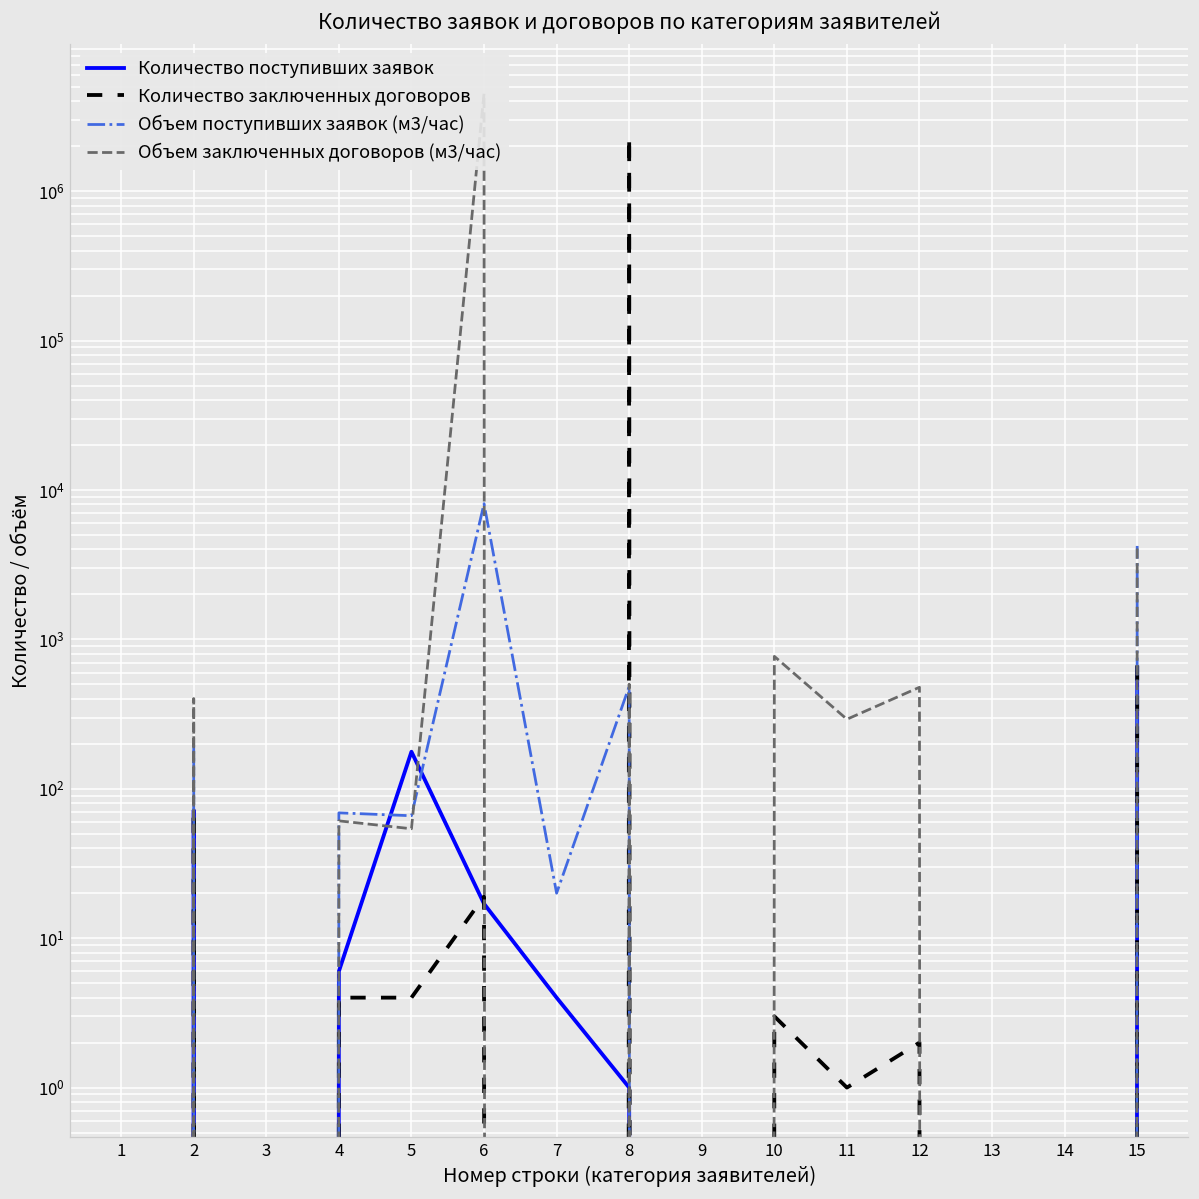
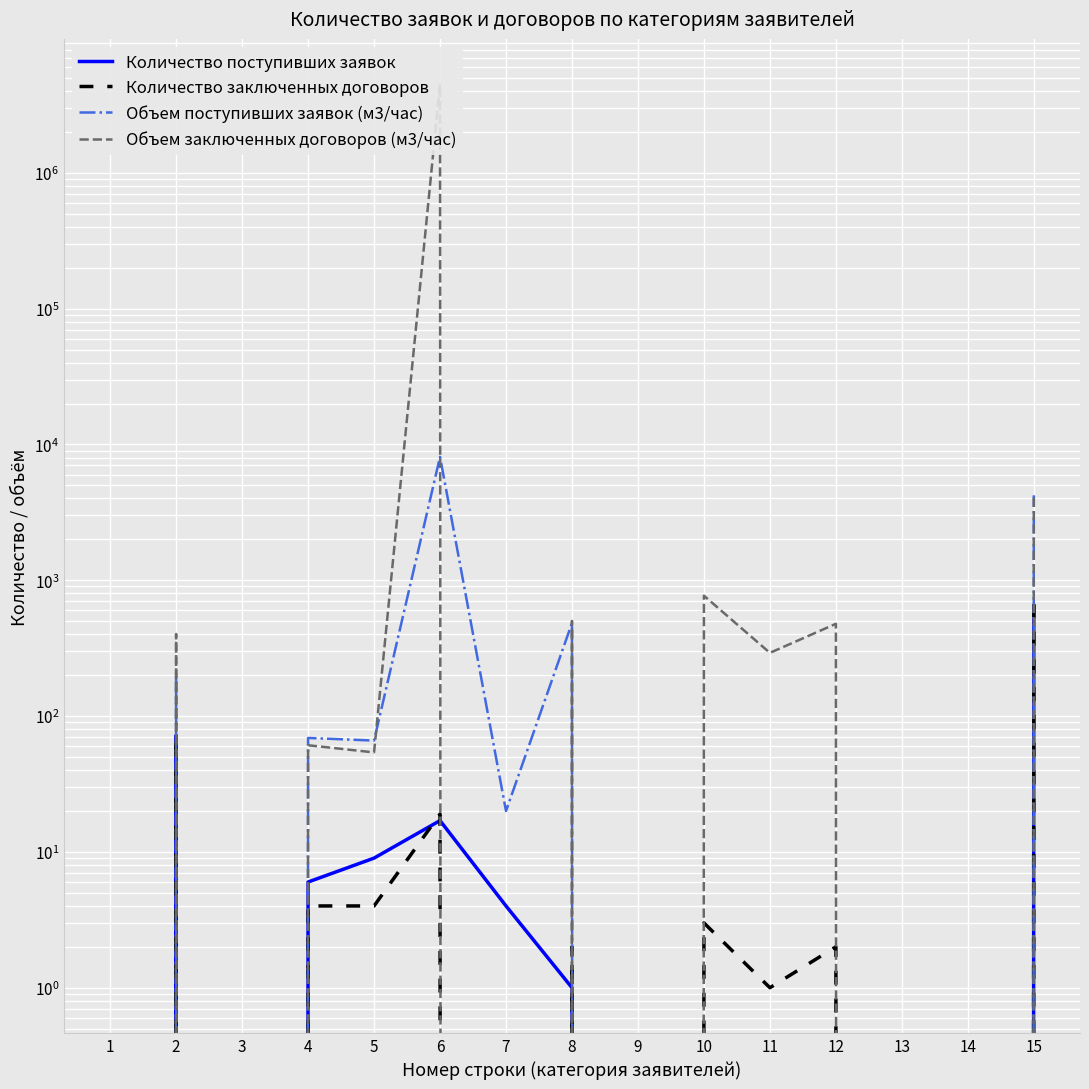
  {
    "Количество поступивших заявок": {
      "4": 6,
-     "5": 180,
+     "5": 9,
      "6": 17,
      "7": 4,
      "8": 1,
      "15": 600
    },
    "Количество заключенных договоров": {
      "4": 4,
      "5": 4,
      "6": 19,
-     "8": 2300000,
+     "8": 2,
      "10": 3,
      "11": 1,
      "12": 2,
      "15": 700
    },
    "Объем поступивших заявок (м3/час)": {
      "2": 190,
      "4": 70,
      "5": 70,
      "6": 8000,
      "7": 20
    },
    "Объем заключенных договоров (м3/час)": {
      "2": 400,
      "4": 60,
      "5": 54,
      "10": 800,
      "11": 290,
      "12": 480
    }
  }
